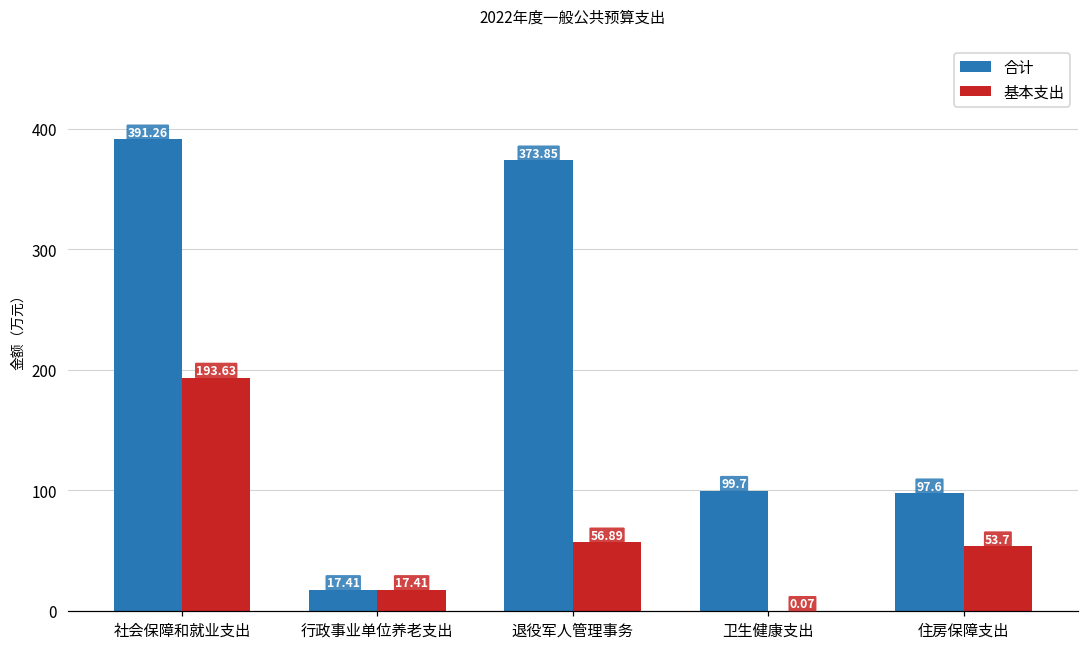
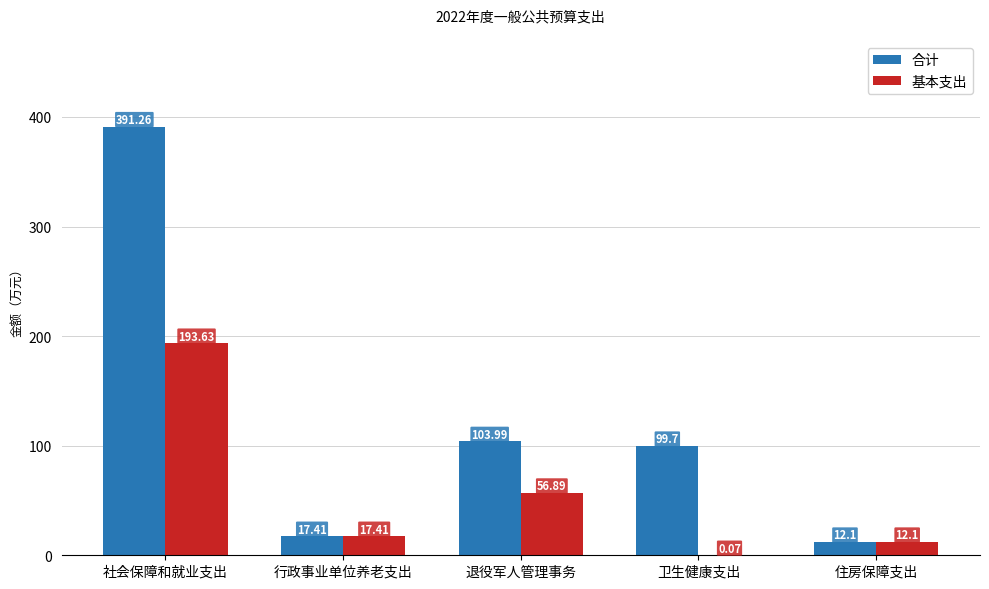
  {
    "合计": {
-     "退役军人管理事务": 373.85,
-     "住房保障支出": 97.6
+     "退役军人管理事务": 103.99,
+     "住房保障支出": 12.1
    },
    "基本支出": {
-     "住房保障支出": 53.7
+     "住房保障支出": 12.1
    }
  }
